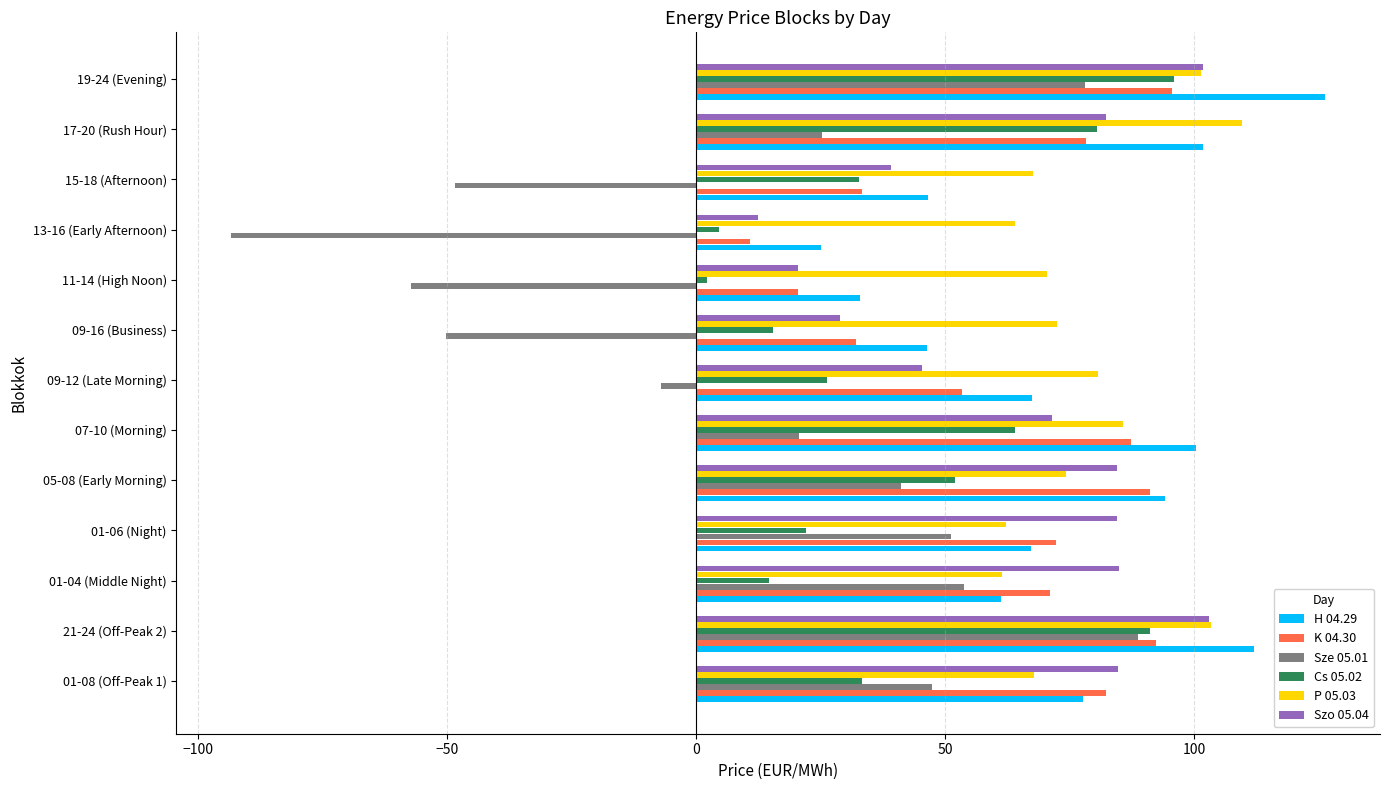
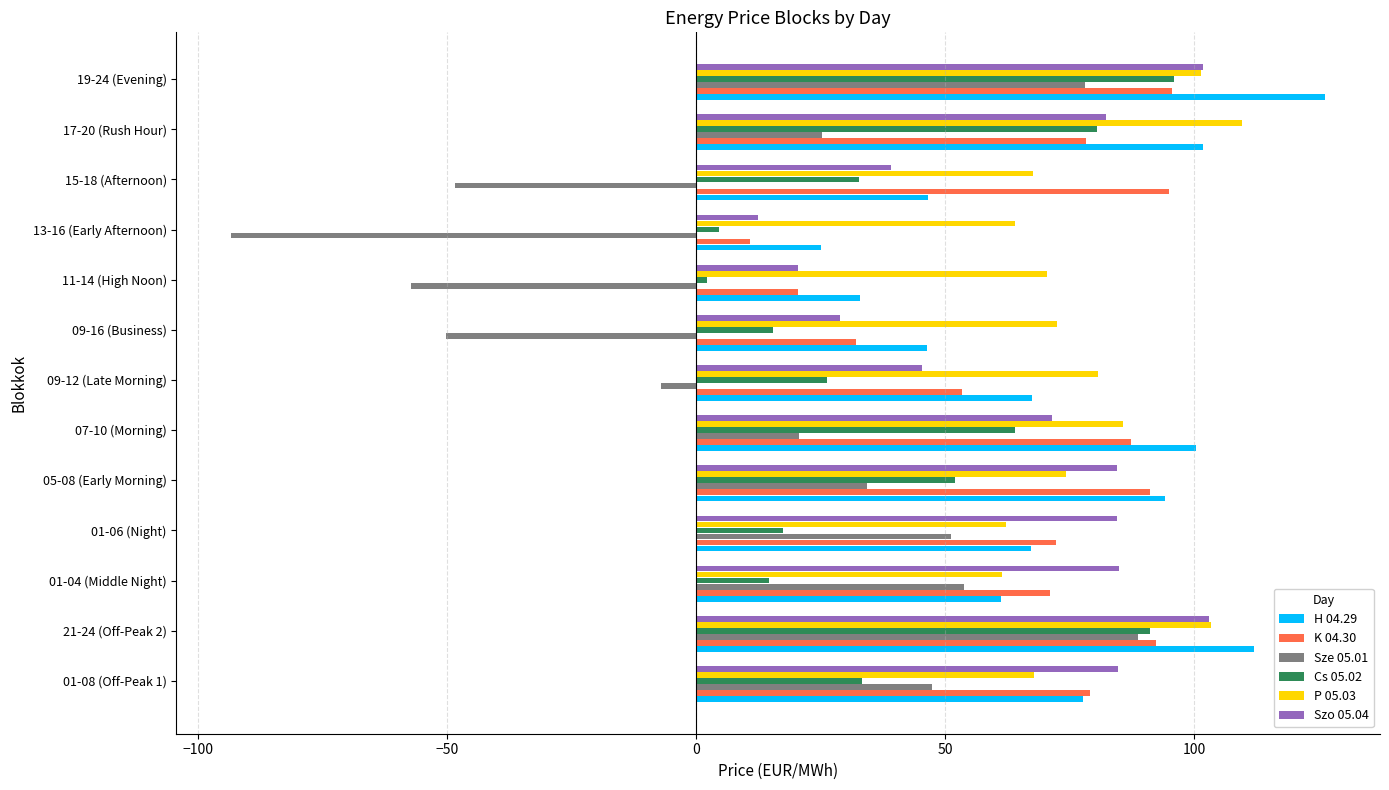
  {
    "H 04.29": {
      "19-24 (Evening)": 126,
      "17-20 (Rush Hour)": 102,
      "15-18 (Afternoon)": 47,
      "13-16 (Early Afternoon)": 25,
      "11-14 (High Noon)": 33,
      "09-16 (Business)": 46,
      "09-12 (Late Morning)": 67,
      "07-10 (Morning)": 100,
      "05-08 (Early Morning)": 94,
      "01-06 (Night)": 67,
      "01-04 (Middle Night)": 61,
      "21-24 (Off-Peak 2)": 112,
      "01-08 (Off-Peak 1)": 78
    },
    "K 04.30": {
      "19-24 (Evening)": 95,
      "17-20 (Rush Hour)": 78,
-     "15-18 (Afternoon)": 33,
+     "15-18 (Afternoon)": 95,
      "13-16 (Early Afternoon)": 11,
      "11-14 (High Noon)": 20,
      "09-16 (Business)": 32,
      "09-12 (Late Morning)": 53,
      "07-10 (Morning)": 87,
      "05-08 (Early Morning)": 91,
      "01-06 (Night)": 72,
      "01-04 (Middle Night)": 71,
      "21-24 (Off-Peak 2)": 92,
-     "01-08 (Off-Peak 1)": 82
+     "01-08 (Off-Peak 1)": 79
    },
    "Sze 05.01": {
      "19-24 (Evening)": 78,
      "17-20 (Rush Hour)": 25,
      "15-18 (Afternoon)": -48,
      "13-16 (Early Afternoon)": -93,
      "11-14 (High Noon)": -57,
      "09-16 (Business)": -50,
      "09-12 (Late Morning)": -7,
      "07-10 (Morning)": 21,
-     "05-08 (Early Morning)": 41,
+     "05-08 (Early Morning)": 34,
      "01-06 (Night)": 51,
      "01-04 (Middle Night)": 54,
      "21-24 (Off-Peak 2)": 89,
      "01-08 (Off-Peak 1)": 47
    },
    "Cs 05.02": {
      "19-24 (Evening)": 96,
      "17-20 (Rush Hour)": 80,
      "15-18 (Afternoon)": 33,
      "13-16 (Early Afternoon)": 5,
      "11-14 (High Noon)": 2,
      "09-16 (Business)": 15,
      "09-12 (Late Morning)": 26,
      "07-10 (Morning)": 64,
      "05-08 (Early Morning)": 52,
-     "01-06 (Night)": 22,
+     "01-06 (Night)": 17,
      "01-04 (Middle Night)": 15,
      "21-24 (Off-Peak 2)": 91,
      "01-08 (Off-Peak 1)": 33
    },
    "P 05.03": {
      "19-24 (Evening)": 101,
      "17-20 (Rush Hour)": 110,
      "15-18 (Afternoon)": 68,
      "13-16 (Early Afternoon)": 64,
      "11-14 (High Noon)": 70,
      "09-16 (Business)": 72,
      "09-12 (Late Morning)": 81,
      "07-10 (Morning)": 86,
      "05-08 (Early Morning)": 74,
      "01-06 (Night)": 62,
      "01-04 (Middle Night)": 61,
      "21-24 (Off-Peak 2)": 103,
      "01-08 (Off-Peak 1)": 68
    },
    "Szo 05.04": {
      "19-24 (Evening)": 102,
      "17-20 (Rush Hour)": 82,
      "15-18 (Afternoon)": 39,
      "13-16 (Early Afternoon)": 12,
      "11-14 (High Noon)": 20,
      "09-16 (Business)": 29,
      "09-12 (Late Morning)": 45,
      "07-10 (Morning)": 71,
      "05-08 (Early Morning)": 85,
      "01-06 (Night)": 84,
      "01-04 (Middle Night)": 85,
      "21-24 (Off-Peak 2)": 103,
      "01-08 (Off-Peak 1)": 85
    }
  }
